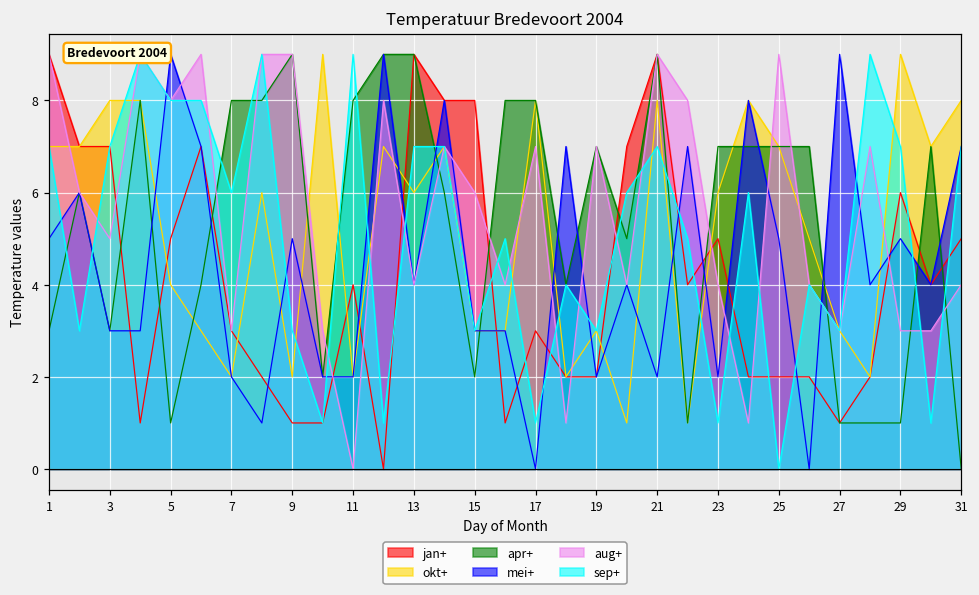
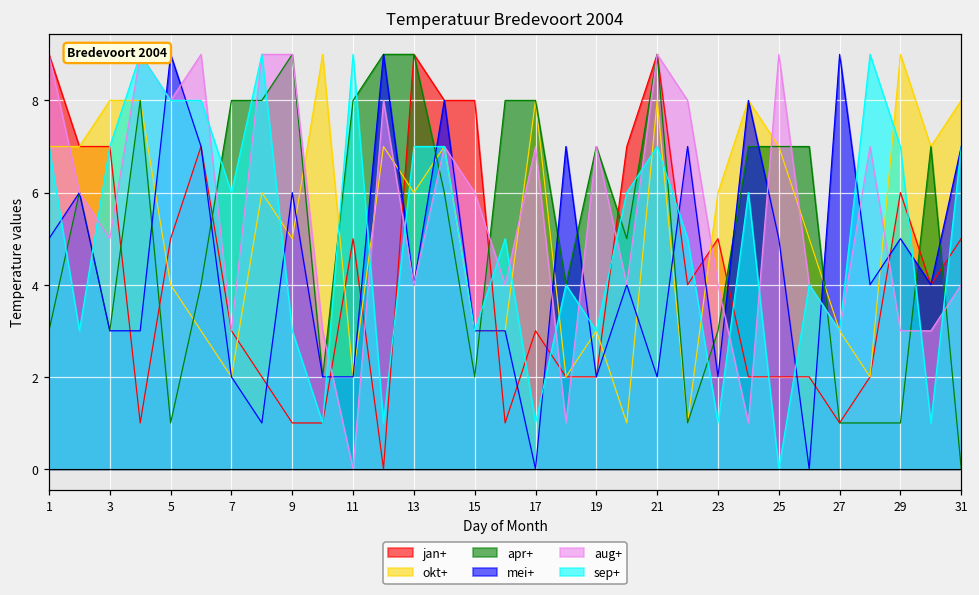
  {
    "jan+": {
      "5": 5,
      "9": 1,
-     "11": 4,
+     "11": 5,
      "15": 8,
      "17": 3,
      "23": 5,
      "25": 2,
      "29": 6,
      "31": 5
    },
    "okt+": {
      "3": 8,
      "5": 4,
-     "9": 2,
+     "9": 5,
      "13": 6,
      "21": 8,
      "23": 6,
      "29": 9,
      "31": 8
    },
    "apr+": {
      "1": 3,
      "5": 1,
      "7": 8,
      "11": 8,
      "15": 2,
-     "23": 7,
+     "23": 3,
      "29": 1,
      "31": 0
    },
    "mei+": {
      "1": 5,
-     "9": 5,
+     "9": 6,
      "17": 0,
      "21": 2,
      "23": 2,
      "25": 5,
      "27": 9,
      "29": 5
    },
    "aug+": {
      "3": 5,
      "11": 0,
      "15": 6,
      "17": 7,
      "23": 4,
      "25": 9,
      "29": 3,
      "31": 4
    },
    "sep+": {
      "7": 6,
      "9": 3,
      "11": 9,
      "13": 7,
      "17": 1,
      "21": 7,
      "23": 1,
      "25": 0,
      "29": 7
    }
  }
